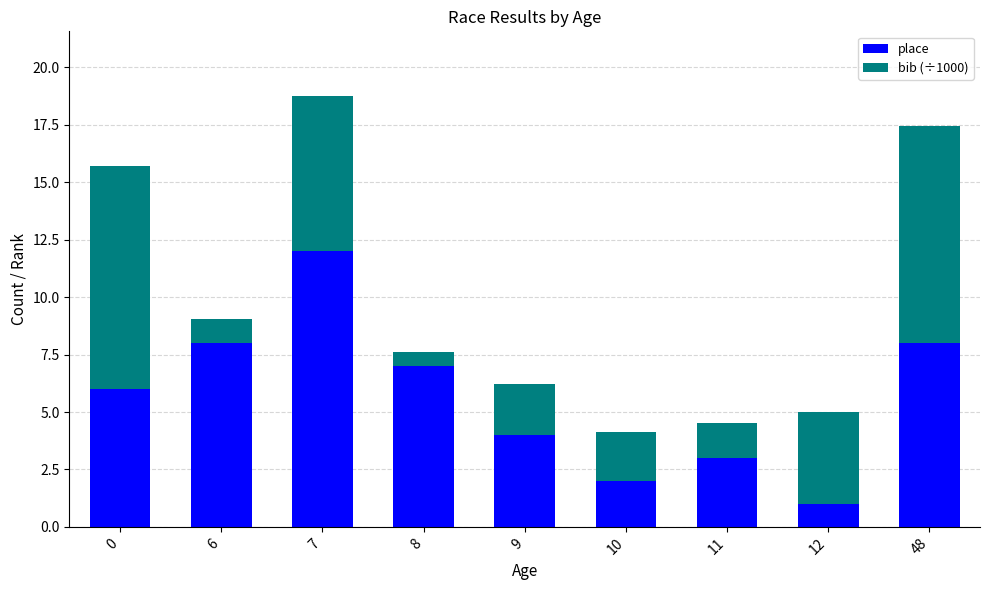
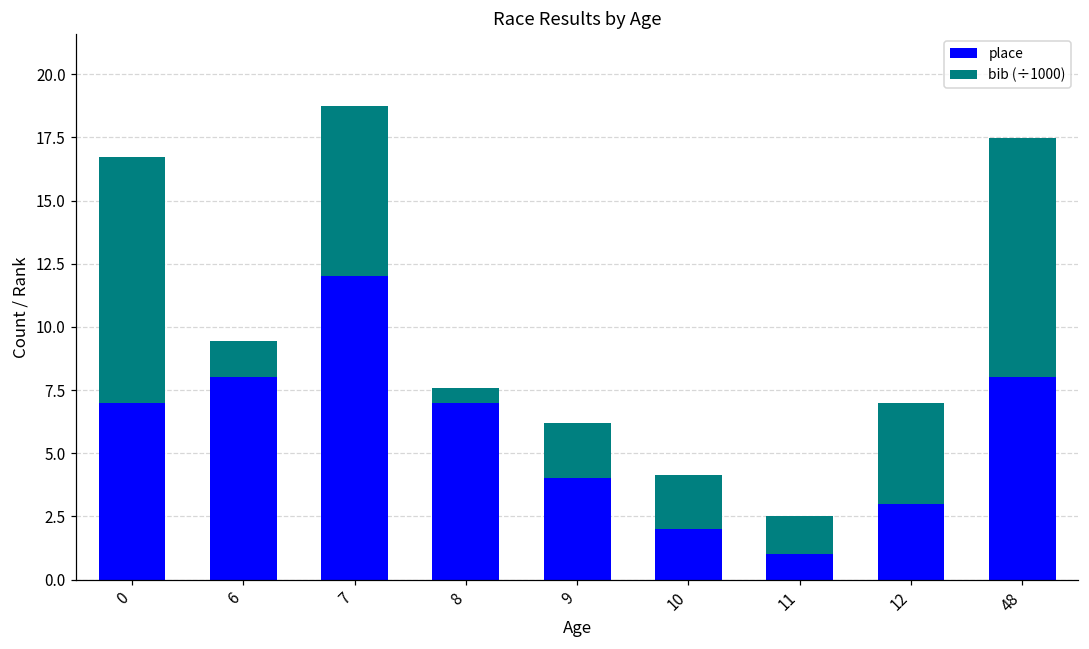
  {
    "place": {
-     "0": 6,
+     "0": 7,
      "6": 8,
      "7": 12,
      "8": 7,
      "9": 4,
      "10": 2,
-     "11": 3,
-     "12": 1,
+     "11": 1,
+     "12": 3,
      "48": 8
    },
    "bib (÷1000)": {
      "0": 9.7,
-     "6": 1.1,
+     "6": 1.5,
      "7": 6.8,
      "8": 0.6,
      "9": 2.2,
      "10": 2.2,
      "11": 1.5,
      "12": 4.0,
      "48": 9.5
    }
  }
